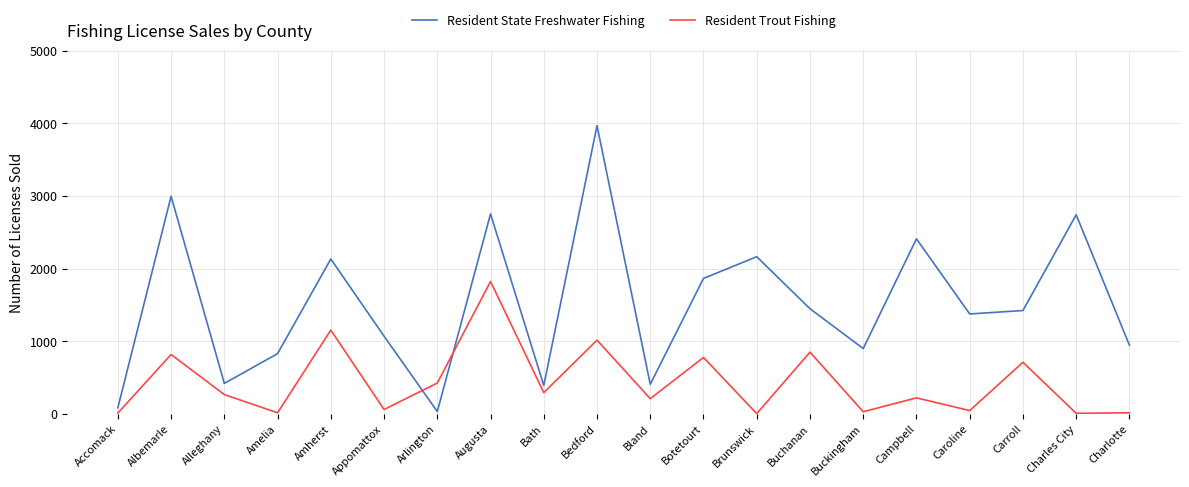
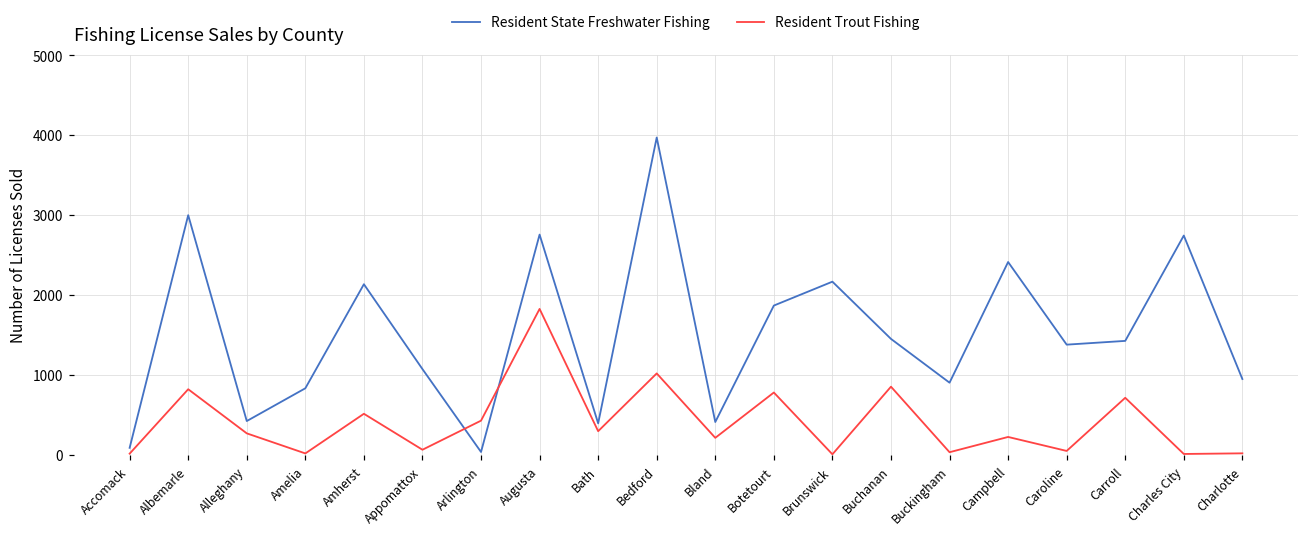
  {
    "Resident State Freshwater Fishing": {
      "Accomack": 100,
      "Albemarle": 3000,
      "Alleghany": 400,
      "Amelia": 800,
      "Amherst": 2100,
      "Appomattox": 1100,
      "Arlington": 0,
      "Augusta": 2800,
      "Bath": 400,
      "Bedford": 4000,
      "Bland": 400,
      "Botetourt": 1900,
      "Brunswick": 2200,
      "Buchanan": 1500,
      "Buckingham": 900,
      "Campbell": 2400,
      "Caroline": 1400,
      "Carroll": 1400,
      "Charles City": 2700,
      "Charlotte": 900
    },
    "Resident Trout Fishing": {
      "Accomack": 0,
      "Albemarle": 800,
      "Alleghany": 300,
      "Amelia": 0,
-     "Amherst": 1200,
+     "Amherst": 500,
      "Appomattox": 100,
      "Arlington": 400,
      "Augusta": 1800,
      "Bath": 300,
      "Bedford": 1000,
      "Bland": 200,
      "Botetourt": 800,
      "Brunswick": 0,
      "Buchanan": 900,
      "Buckingham": 0,
      "Campbell": 200,
      "Caroline": 0,
      "Carroll": 700,
      "Charles City": 0,
      "Charlotte": 0
    }
  }
